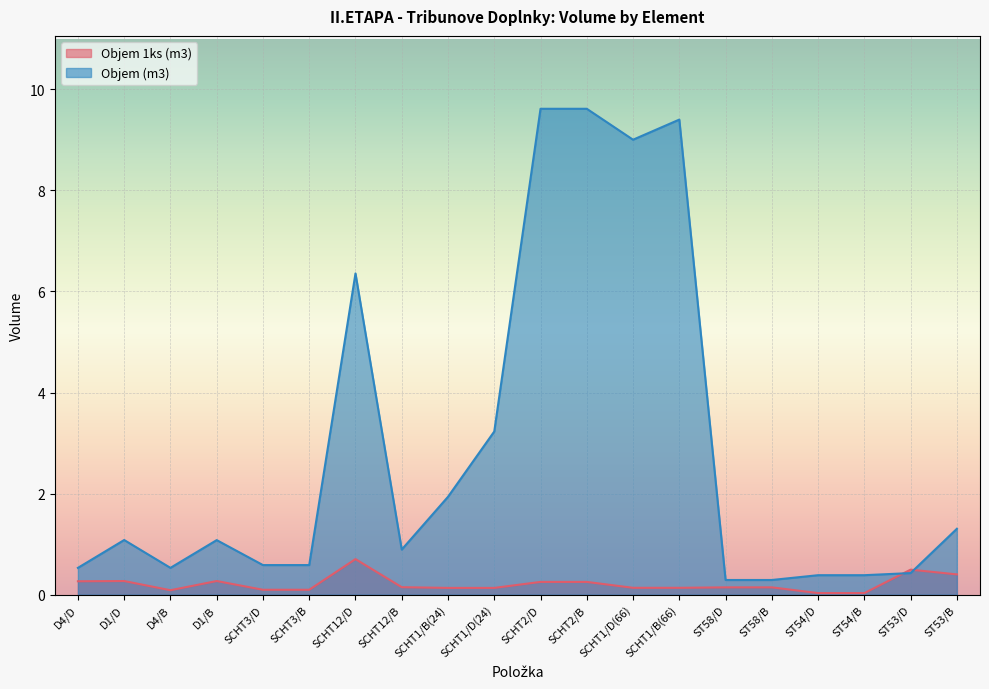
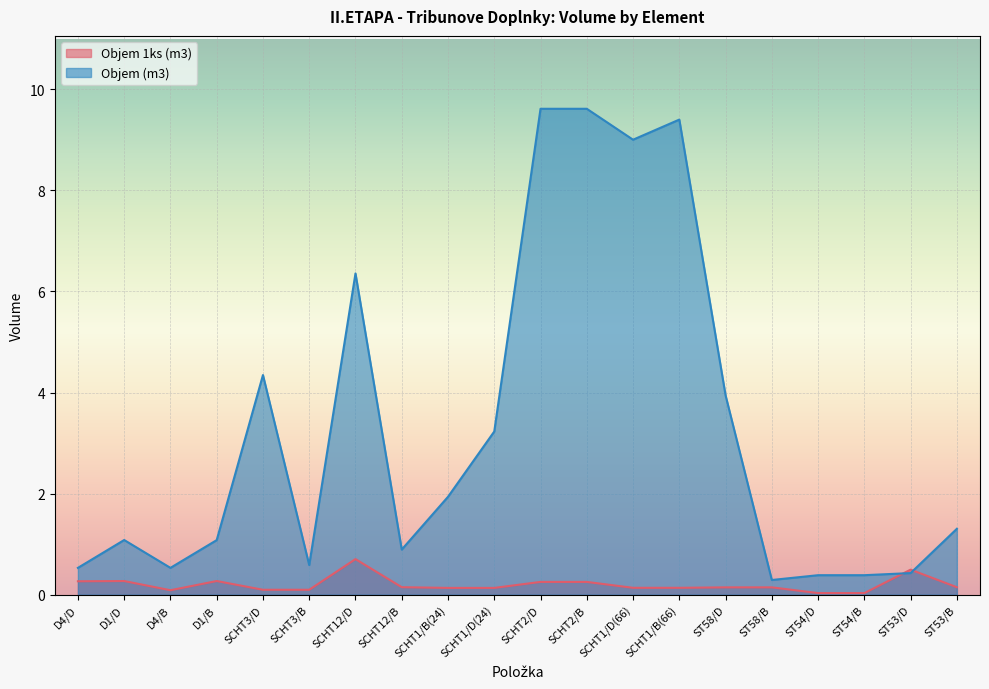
  {
    "Objem 1ks (m3)": {
      "D4/D": 0.3,
      "D1/D": 0.3,
      "D4/B": 0.1,
      "D1/B": 0.3,
      "SCHT3/D": 0.1,
      "SCHT3/B": 0.1,
      "SCHT12/D": 0.7,
      "SCHT12/B": 0.1,
      "SCHT1/B(24)": 0.1,
      "SCHT1/D(24)": 0.1,
      "SCHT2/D": 0.3,
      "SCHT2/B": 0.3,
      "SCHT1/D(66)": 0.1,
      "SCHT1/B(66)": 0.1,
      "ST58/D": 0.1,
      "ST58/B": 0.1,
      "ST54/D": 0.0,
      "ST54/B": 0.0,
      "ST53/D": 0.5,
-     "ST53/B": 0.4
+     "ST53/B": 0.1
    },
    "Objem (m3)": {
      "D4/D": 0.5,
      "D1/D": 1.1,
      "D4/B": 0.5,
      "D1/B": 1.1,
-     "SCHT3/D": 0.6,
+     "SCHT3/D": 4.3,
      "SCHT3/B": 0.6,
      "SCHT12/D": 6.4,
      "SCHT12/B": 0.9,
      "SCHT1/B(24)": 1.9,
      "SCHT1/D(24)": 3.2,
      "SCHT2/D": 9.6,
      "SCHT2/B": 9.6,
      "SCHT1/D(66)": 9.0,
      "SCHT1/B(66)": 9.4,
-     "ST58/D": 0.3,
+     "ST58/D": 3.9,
      "ST58/B": 0.3,
      "ST54/D": 0.4,
      "ST54/B": 0.4,
      "ST53/D": 0.4,
      "ST53/B": 1.3
    }
  }
